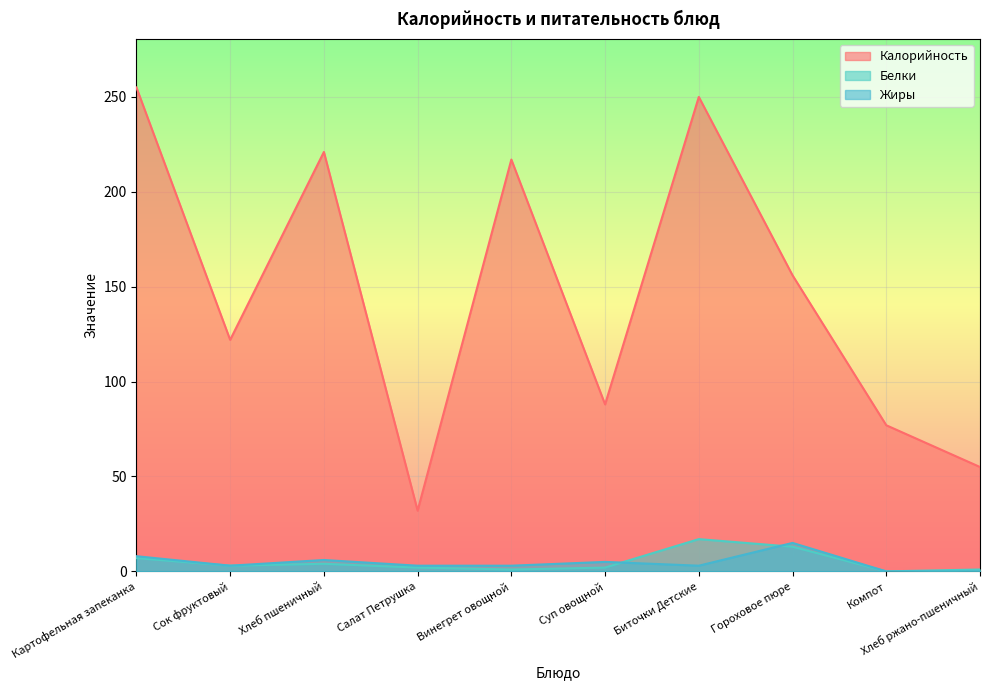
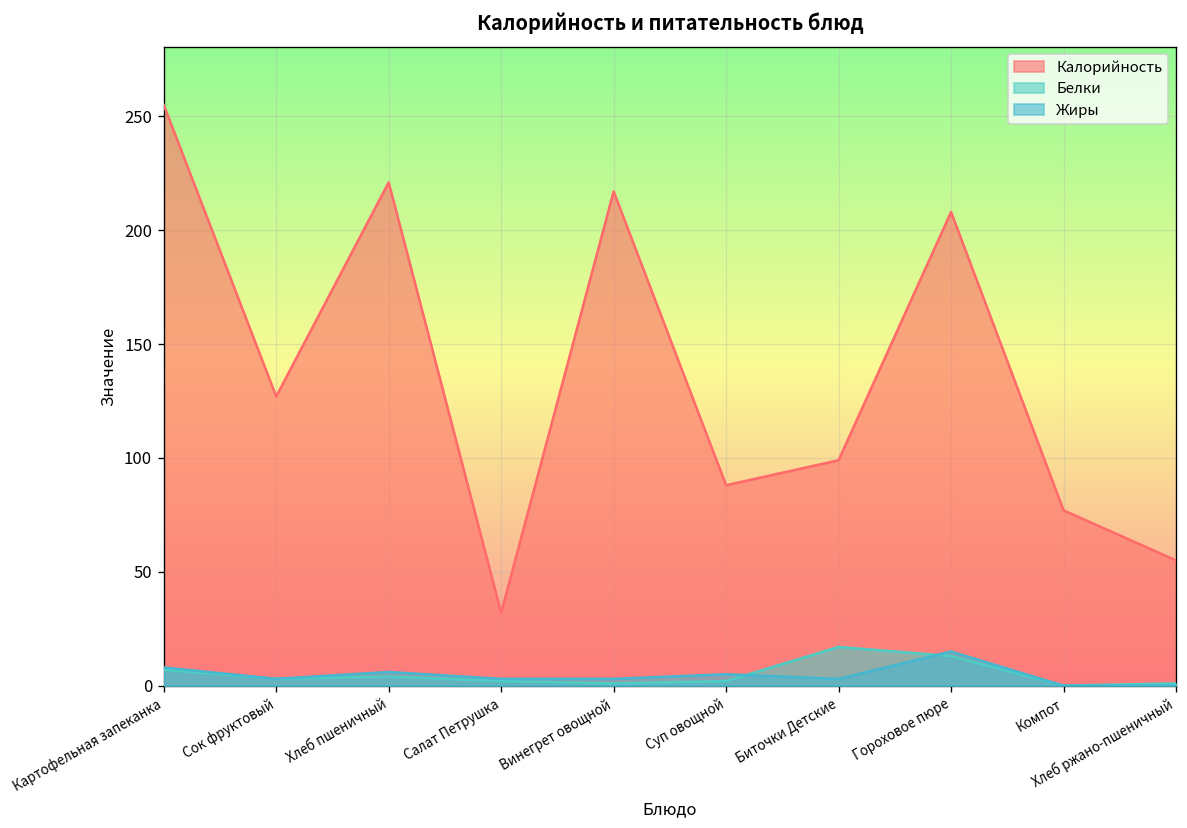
  {
    "Калорийность": {
      "Картофельная запеканка": 255,
-     "Сок фруктовый": 122,
+     "Сок фруктовый": 127,
      "Хлеб пшеничный": 221,
      "Салат Петрушка": 32,
      "Винегрет овощной": 217,
      "Суп овощной": 88,
-     "Биточки Детские": 250,
-     "Гороховое пюре": 156,
+     "Биточки Детские": 99,
+     "Гороховое пюре": 208,
      "Компот": 77,
      "Хлеб ржано-пшеничный": 55
    }
  }
